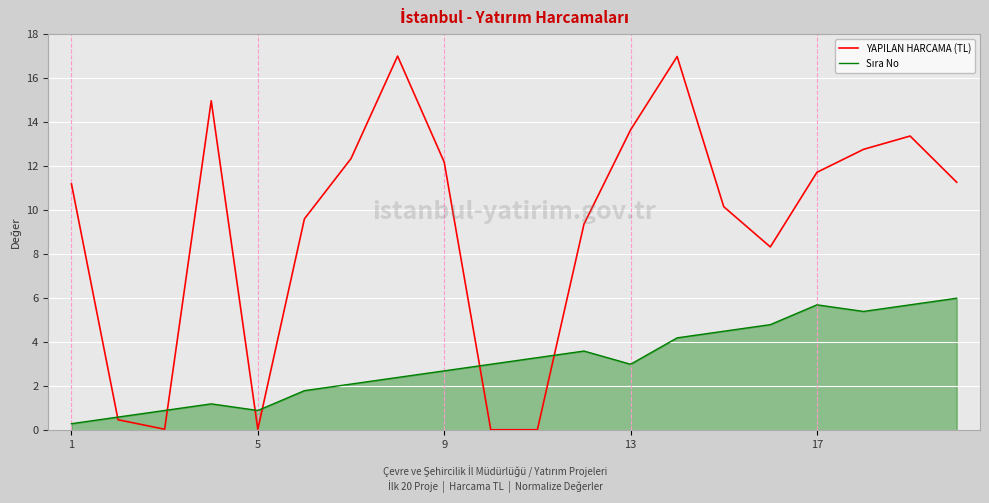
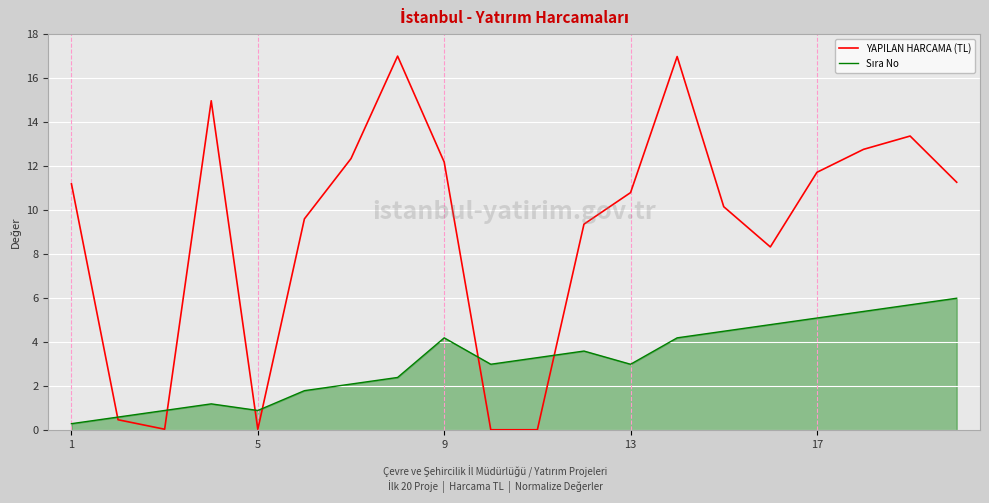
  {
    "YAPILAN HARCAMA (TL)": {
      "1": 11.2,
      "5": 0.0,
      "9": 12.2,
-     "13": 13.6,
+     "13": 10.8,
      "17": 11.7
    },
    "Sıra No": {
      "1": 0.3,
      "5": 0.9,
-     "9": 2.7,
+     "9": 4.2,
      "13": 3.0,
-     "17": 5.7
+     "17": 5.1
    }
  }
